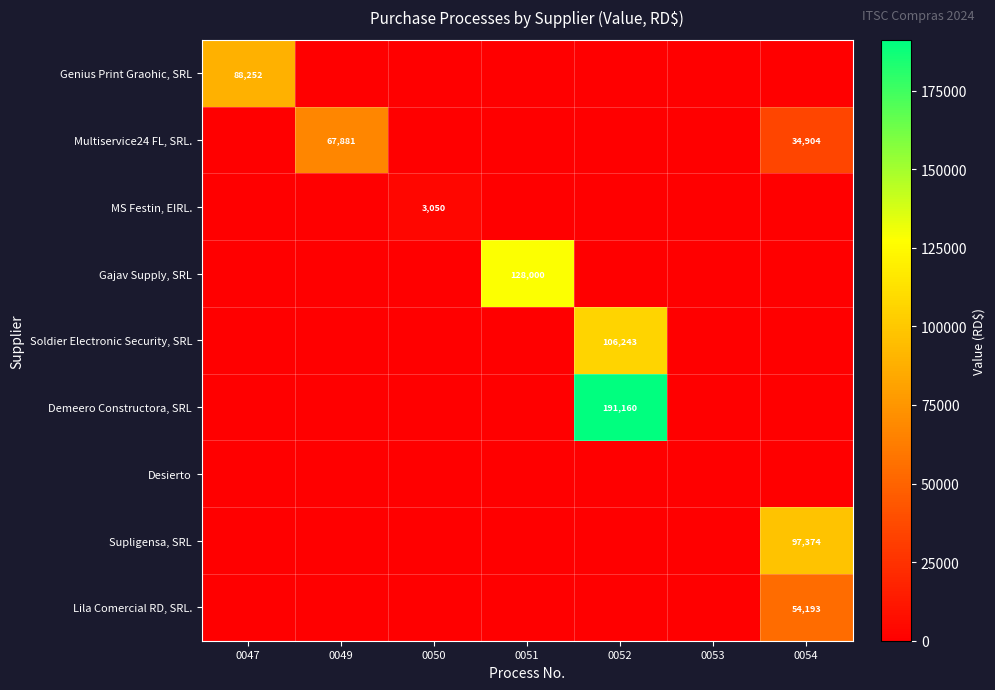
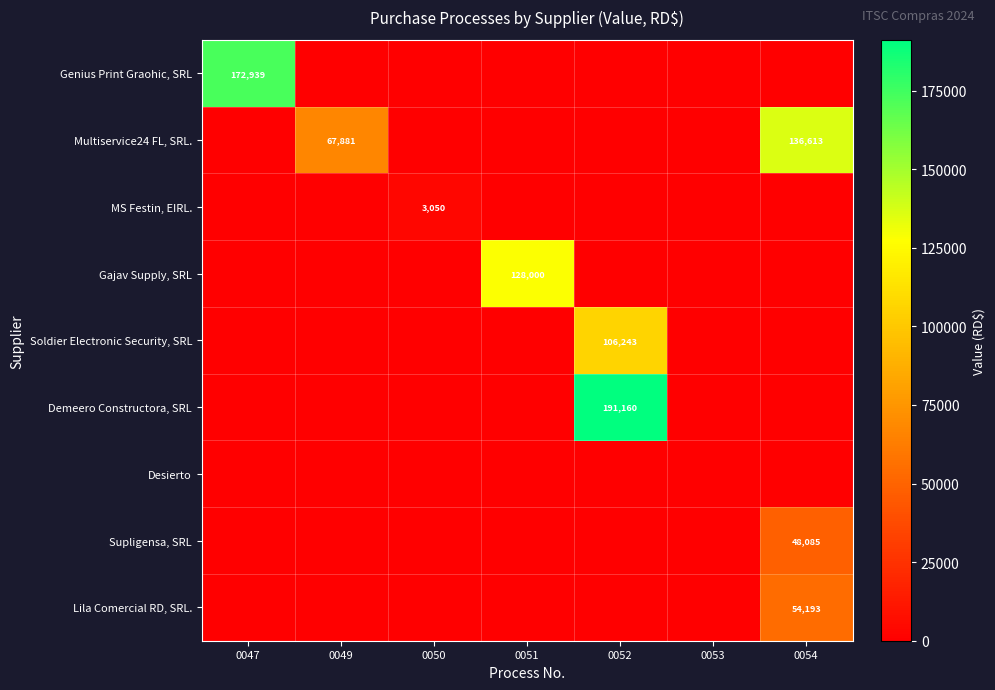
  {
    "Genius Print Graohic, SRL": {
-     "0047": "88,252"
+     "0047": "172,939"
    },
    "Multiservice24 FL, SRL.": {
      "0049": "67,881",
-     "0054": "34,904"
+     "0054": "136,613"
    },
    "MS Festin, EIRL.": {
      "0050": "3,050"
    },
    "Gajav Supply, SRL": {
      "0051": "128,000"
    },
    "Soldier Electronic Security, SRL": {
      "0052": "106,243"
    },
    "Demeero Constructora, SRL": {
      "0052": "191,160"
    },
    "Supligensa, SRL": {
-     "0054": "97,374"
+     "0054": "48,085"
    },
    "Lila Comercial RD, SRL.": {
      "0054": "54,193"
    }
  }
